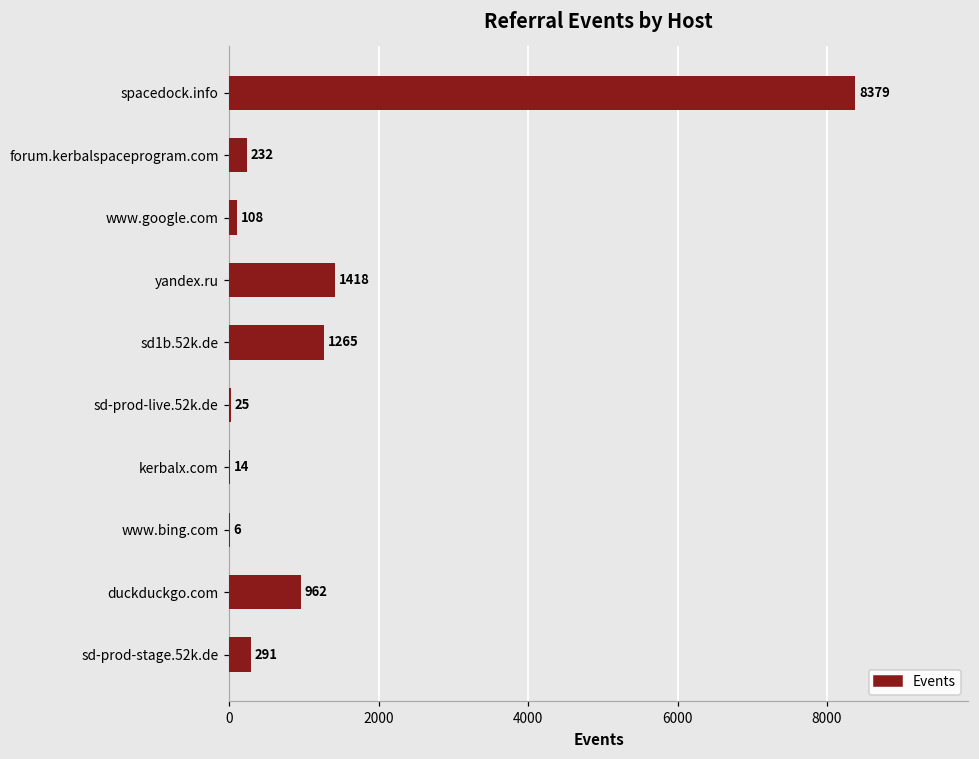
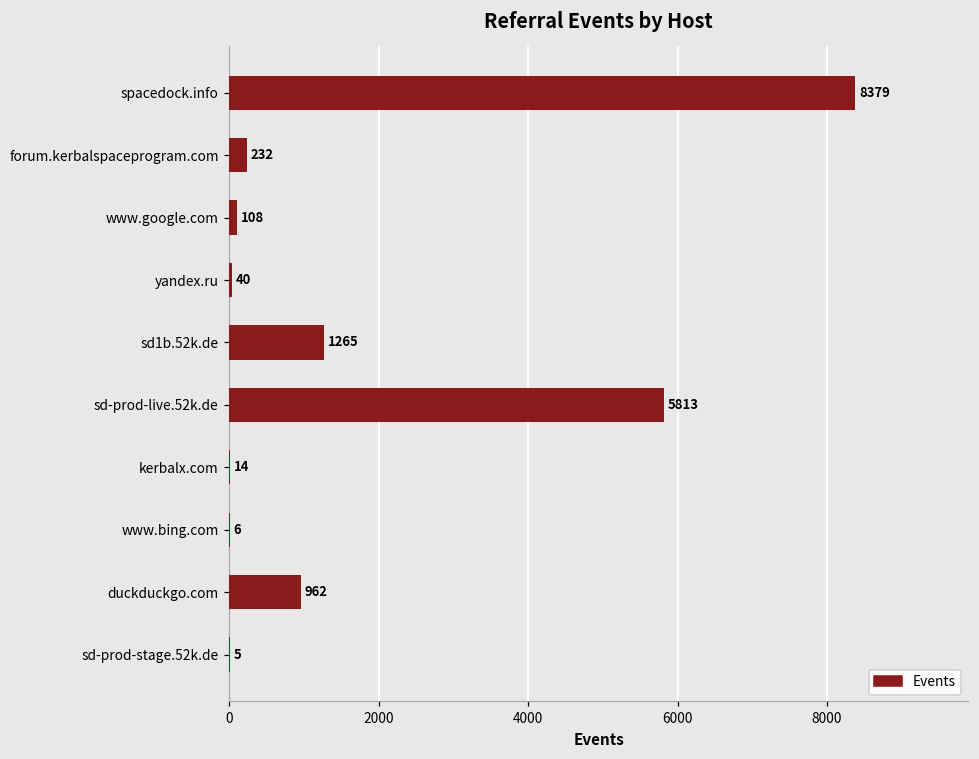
  {
    "spacedock.info": 8379,
    "forum.kerbalspaceprogram.com": 232,
    "www.google.com": 108,
-   "yandex.ru": 1418,
+   "yandex.ru": 40,
    "sd1b.52k.de": 1265,
-   "sd-prod-live.52k.de": 25,
+   "sd-prod-live.52k.de": 5813,
    "kerbalx.com": 14,
    "www.bing.com": 6,
    "duckduckgo.com": 962,
-   "sd-prod-stage.52k.de": 291
+   "sd-prod-stage.52k.de": 5
  }
